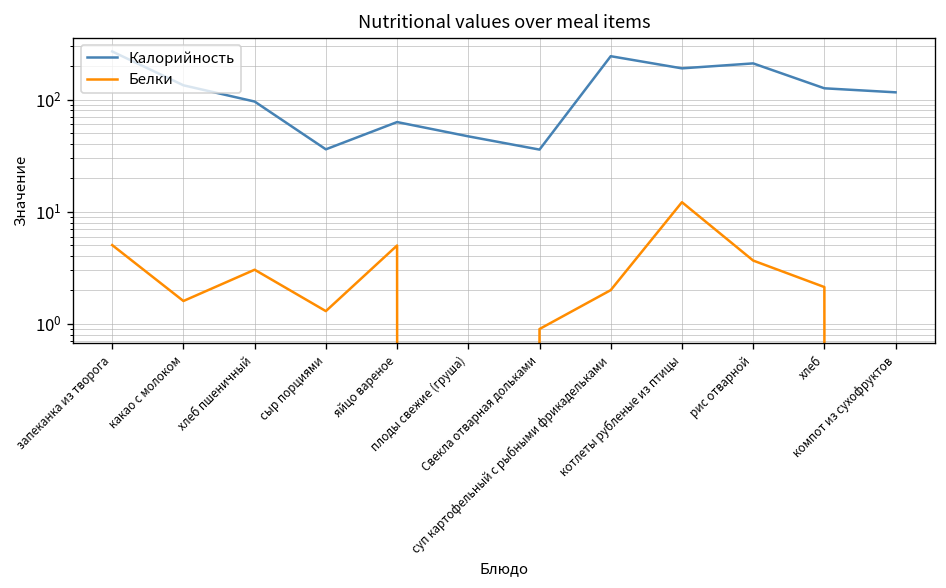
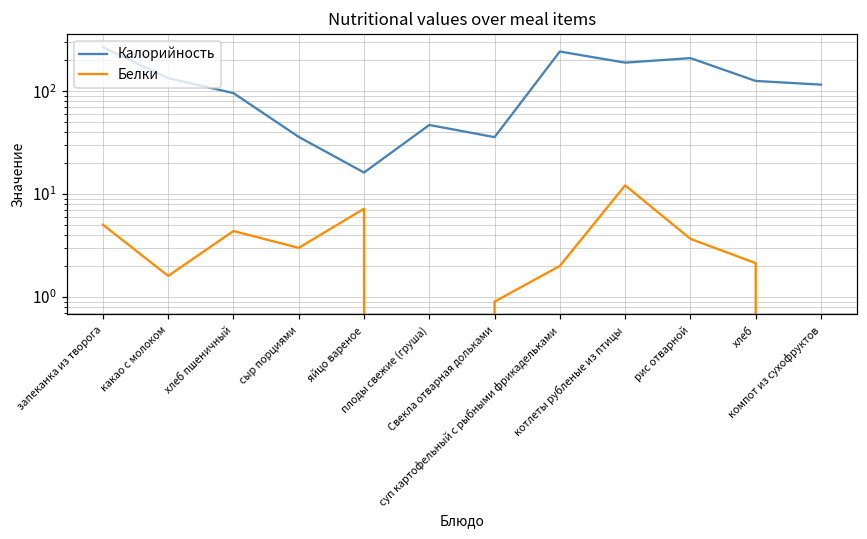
  {
    "Калорийность": {
      "хлеб пшеничный": 100,
      "сыр порциями": 36,
-     "яйцо вареное": 60,
+     "яйцо вареное": 16,
      "плоды свежие (груша)": 50,
      "Свекла отварная дольками": 36,
      "суп картофельный с рыбными фрикадельками": 240,
      "котлеты рубленые из птицы": 190,
      "рис отварной": 210,
      "хлеб": 130,
      "компот из сухофруктов": 120
    },
    "Белки": {
      "запеканка из творога": 5,
      "какао с молоком": 1.6,
-     "хлеб пшеничный": 3.0,
-     "сыр порциями": 1.3,
-     "яйцо вареное": 5,
+     "хлеб пшеничный": 4,
+     "сыр порциями": 3.0,
+     "яйцо вареное": 7,
      "Свекла отварная дольками": 0.9,
      "суп картофельный с рыбными фрикадельками": 2.0,
      "котлеты рубленые из птицы": 12,
      "рис отварной": 3.7,
      "хлеб": 2.1
    }
  }
